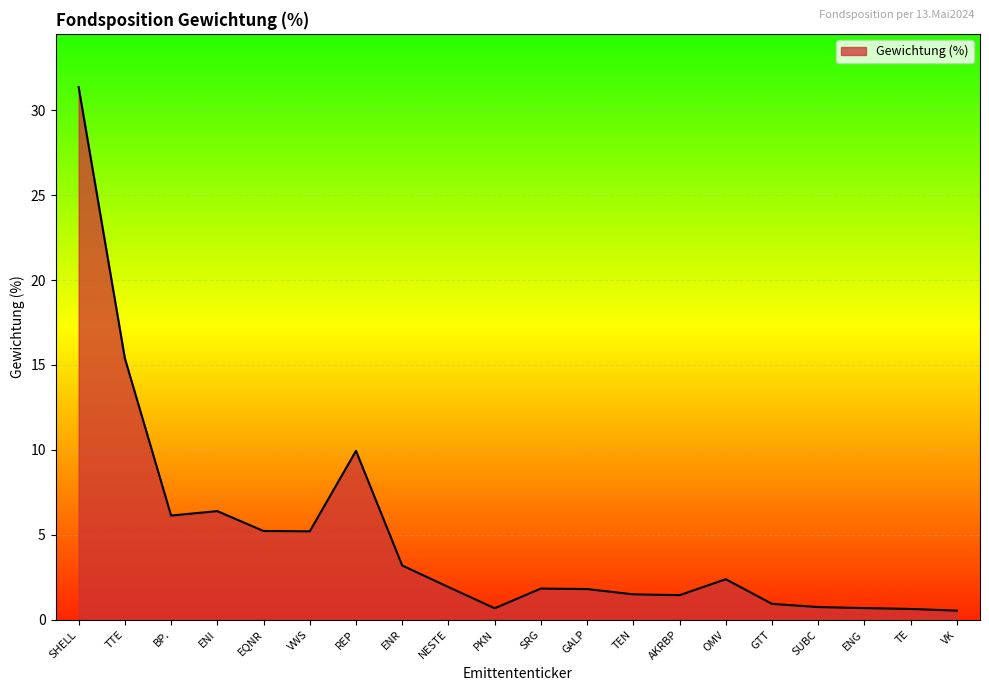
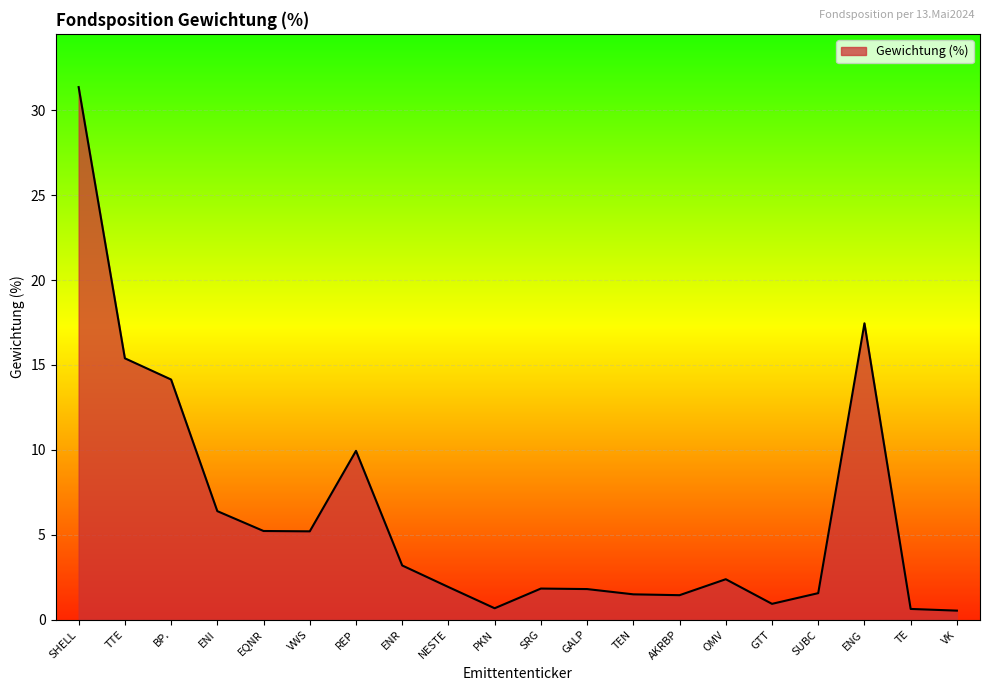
  {
    "SHELL": 31.4,
    "TTE": 15.4,
-   "BP.": 6.1,
+   "BP.": 14.1,
    "ENI": 6.4,
    "EQNR": 5.2,
    "VWS": 5.2,
    "REP": 9.9,
    "ENR": 3.2,
    "NESTE": 1.9,
    "PKN": 0.7,
    "SRG": 1.8,
    "GALP": 1.8,
    "TEN": 1.5,
    "AKRBP": 1.4,
    "OMV": 2.4,
    "GTT": 0.9,
-   "SUBC": 0.7,
-   "ENG": 0.7,
+   "SUBC": 1.6,
+   "ENG": 17.5,
    "TE": 0.6,
    "VK": 0.5
  }
